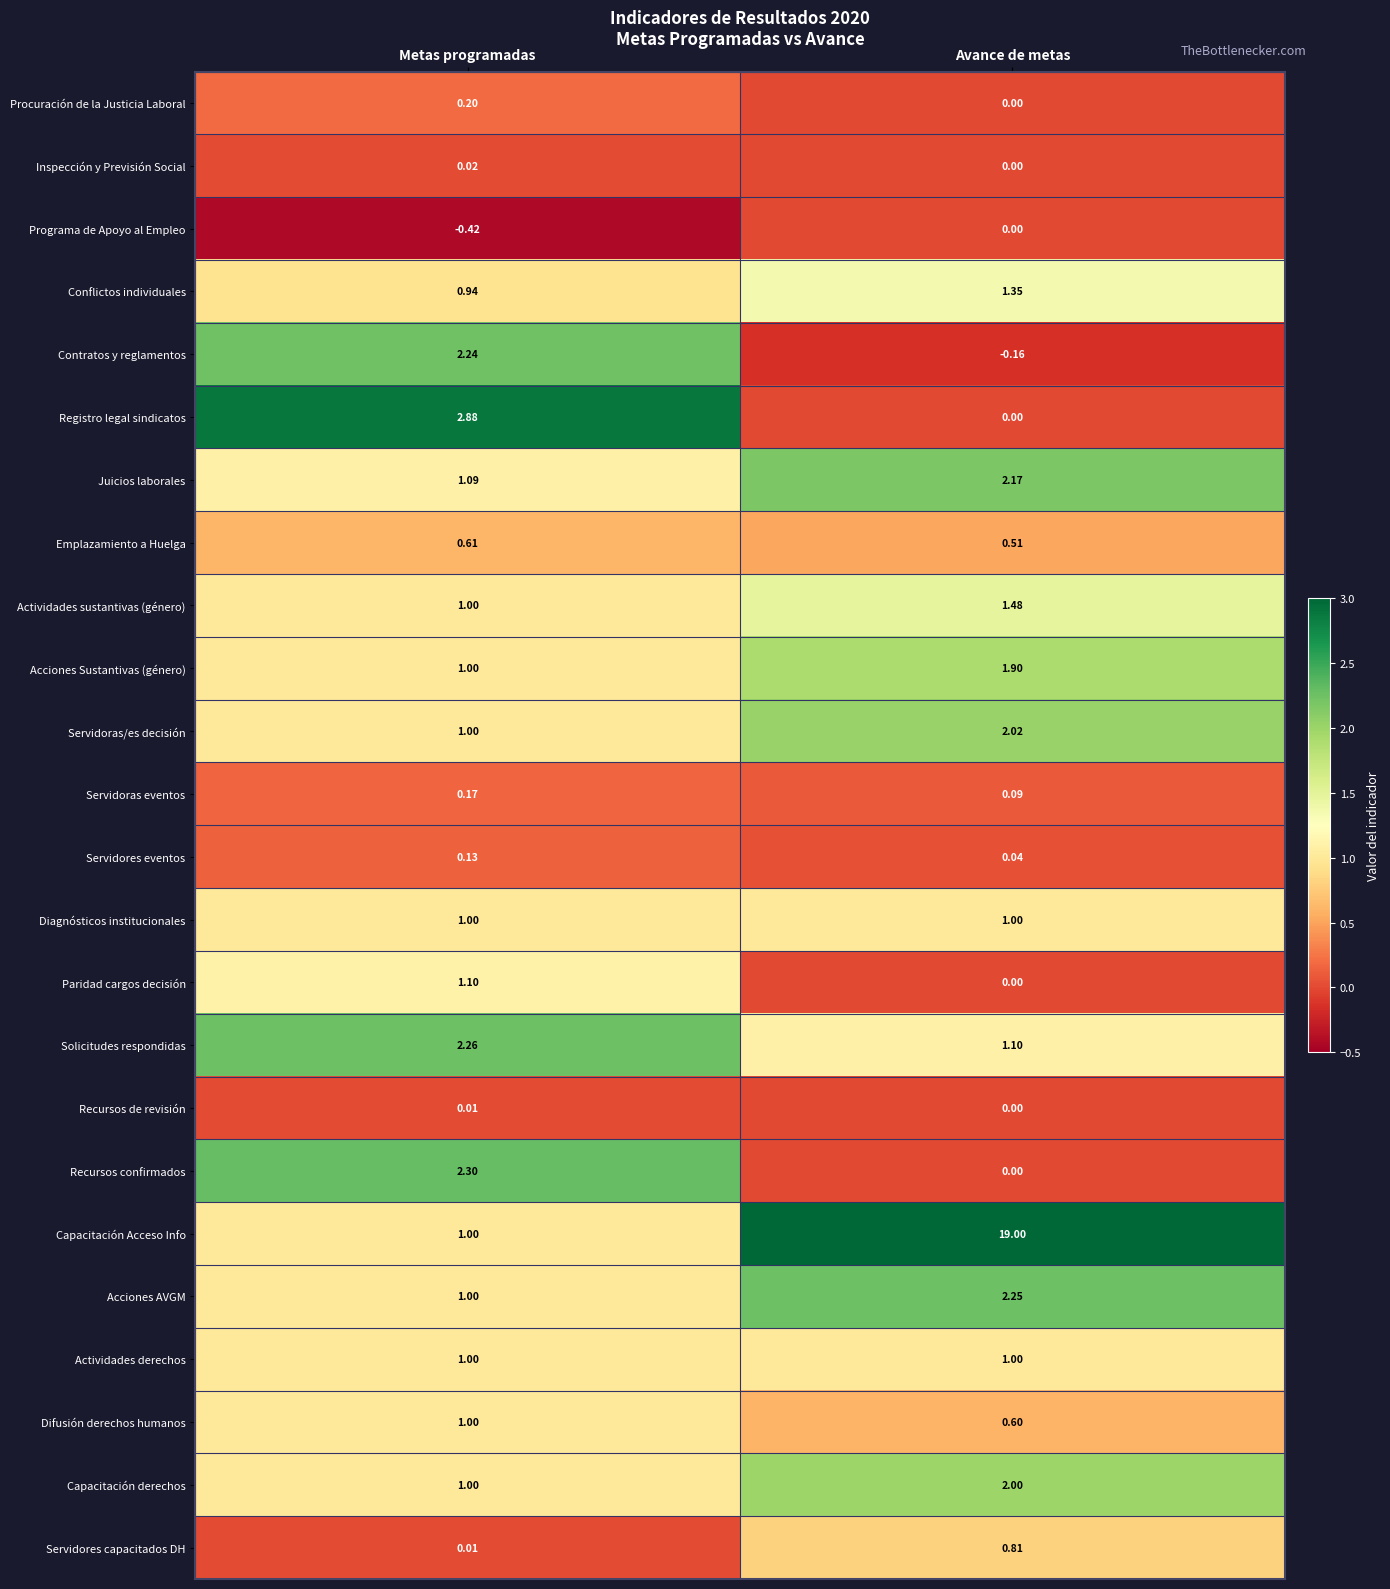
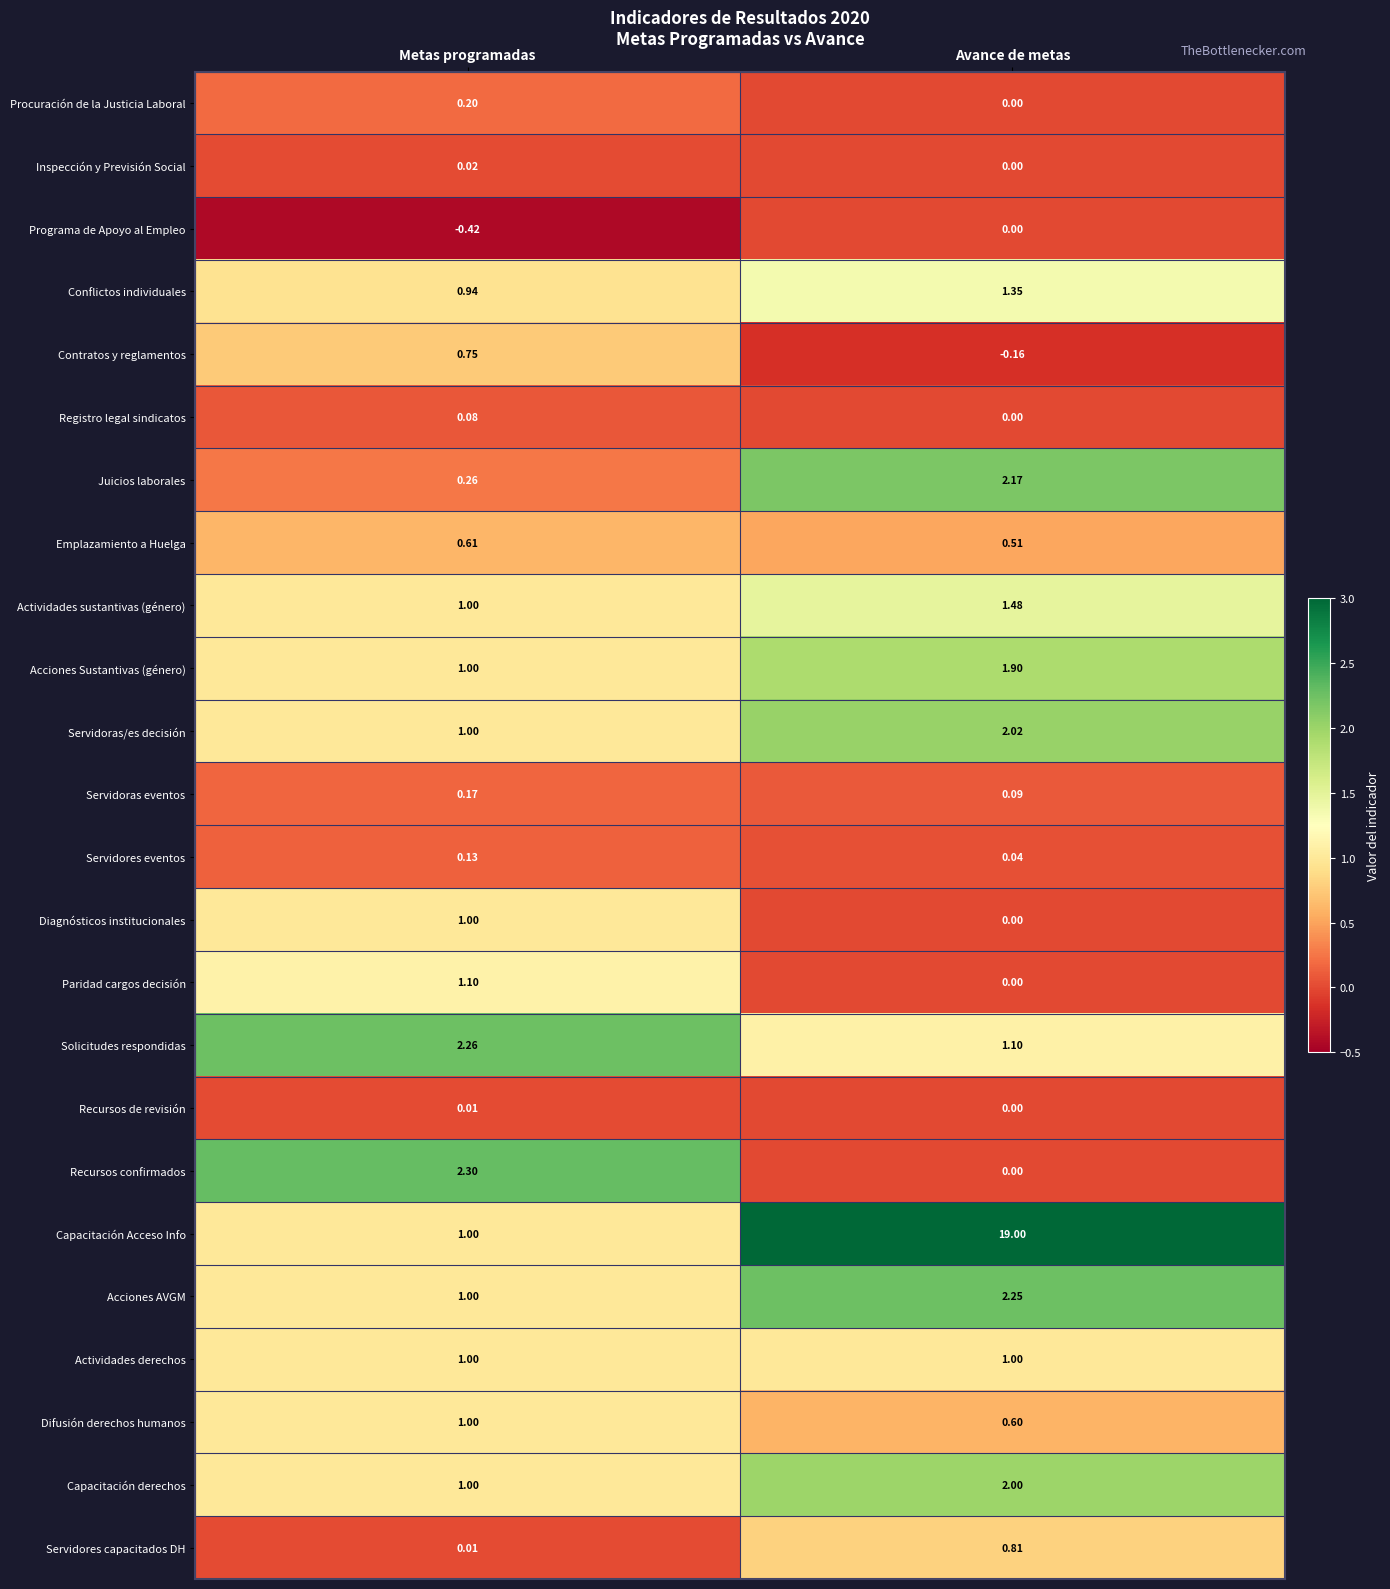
  {
    "Procuración de la Justicia Laboral": {
      "Metas programadas": 0.20,
      "Avance de metas": 0.00
    },
    "Inspección y Previsión Social": {
      "Metas programadas": 0.02,
      "Avance de metas": 0.00
    },
    "Programa de Apoyo al Empleo": {
      "Metas programadas": -0.42,
      "Avance de metas": 0.00
    },
    "Conflictos individuales": {
      "Metas programadas": 0.94,
      "Avance de metas": 1.35
    },
    "Contratos y reglamentos": {
-     "Metas programadas": 2.24,
+     "Metas programadas": 0.75,
      "Avance de metas": -0.16
    },
    "Registro legal sindicatos": {
-     "Metas programadas": 2.88,
+     "Metas programadas": 0.08,
      "Avance de metas": 0.00
    },
    "Juicios laborales": {
-     "Metas programadas": 1.09,
+     "Metas programadas": 0.26,
      "Avance de metas": 2.17
    },
    "Emplazamiento a Huelga": {
      "Metas programadas": 0.61,
      "Avance de metas": 0.51
    },
    "Actividades sustantivas (género)": {
      "Metas programadas": 1.00,
      "Avance de metas": 1.48
    },
    "Acciones Sustantivas (género)": {
      "Metas programadas": 1.00,
      "Avance de metas": 1.90
    },
    "Servidoras/es decisión": {
      "Metas programadas": 1.00,
      "Avance de metas": 2.02
    },
    "Servidoras eventos": {
      "Metas programadas": 0.17,
      "Avance de metas": 0.09
    },
    "Servidores eventos": {
      "Metas programadas": 0.13,
      "Avance de metas": 0.04
    },
    "Diagnósticos institucionales": {
      "Metas programadas": 1.00,
-     "Avance de metas": 1.00
+     "Avance de metas": 0.00
    },
    "Paridad cargos decisión": {
      "Metas programadas": 1.10,
      "Avance de metas": 0.00
    },
    "Solicitudes respondidas": {
      "Metas programadas": 2.26,
      "Avance de metas": 1.10
    },
    "Recursos de revisión": {
      "Metas programadas": 0.01,
      "Avance de metas": 0.00
    },
    "Recursos confirmados": {
      "Metas programadas": 2.30,
      "Avance de metas": 0.00
    },
    "Capacitación Acceso Info": {
      "Metas programadas": 1.00,
      "Avance de metas": 19.00
    },
    "Acciones AVGM": {
      "Metas programadas": 1.00,
      "Avance de metas": 2.25
    },
    "Actividades derechos": {
      "Metas programadas": 1.00,
      "Avance de metas": 1.00
    },
    "Difusión derechos humanos": {
      "Metas programadas": 1.00,
      "Avance de metas": 0.60
    },
    "Capacitación derechos": {
      "Metas programadas": 1.00,
      "Avance de metas": 2.00
    },
    "Servidores capacitados DH": {
      "Metas programadas": 0.01,
      "Avance de metas": 0.81
    }
  }
